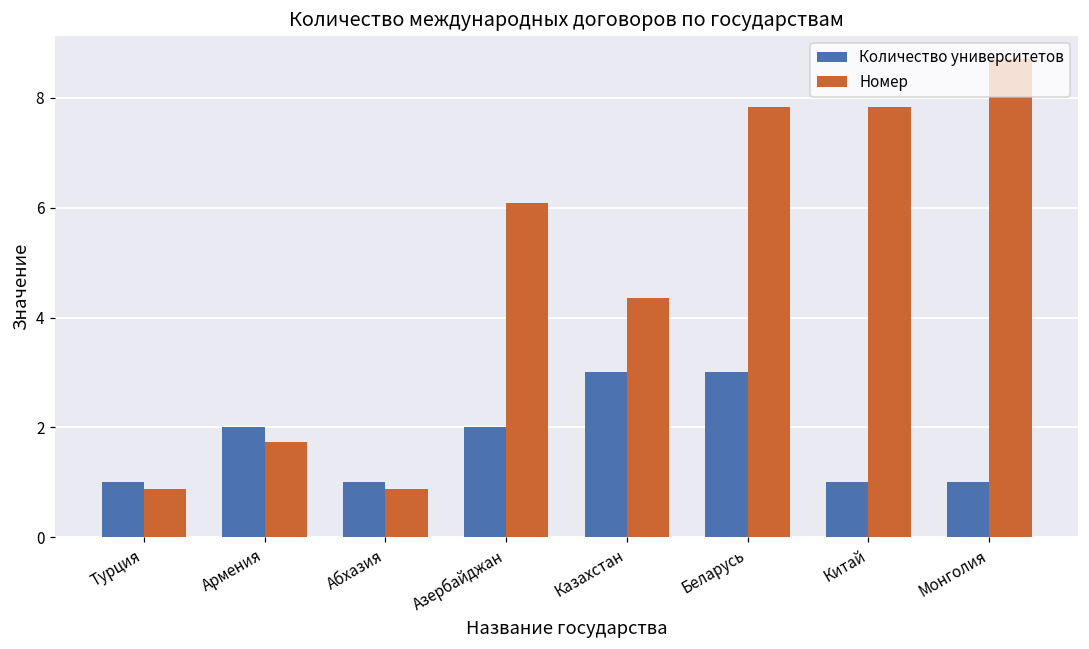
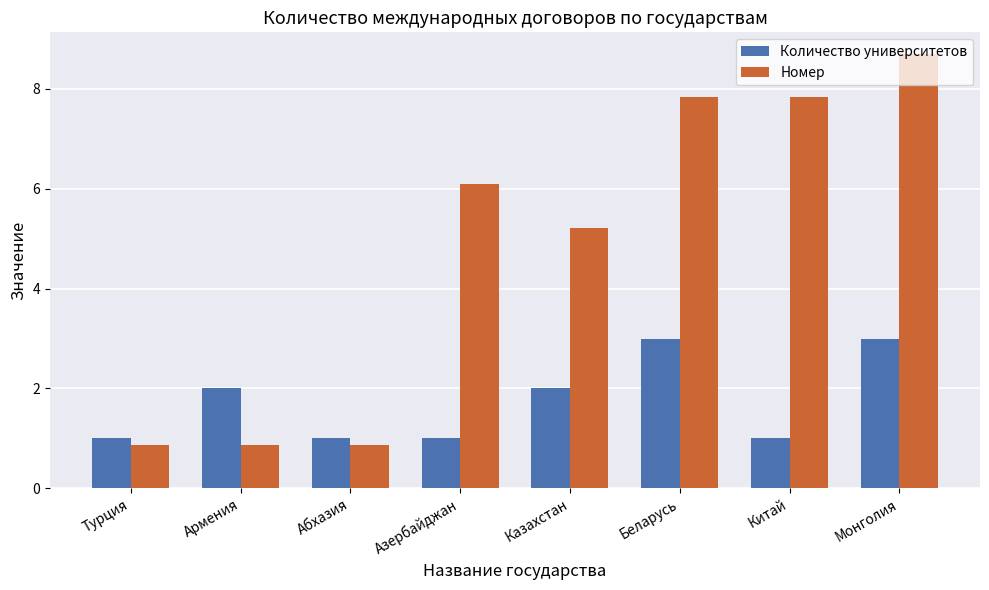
  {
    "Количество университетов": {
      "Турция": 1,
      "Армения": 2,
      "Абхазия": 1,
-     "Азербайджан": 2,
-     "Казахстан": 3,
+     "Азербайджан": 1,
+     "Казахстан": 2,
      "Беларусь": 3,
      "Китай": 1,
-     "Монголия": 1
+     "Монголия": 3
    },
    "Номер": {
      "Турция": 0.9,
-     "Армения": 1.7,
+     "Армения": 0.9,
      "Абхазия": 0.9,
      "Азербайджан": 6.1,
-     "Казахстан": 4.4,
+     "Казахстан": 5.2,
      "Беларусь": 7.8,
      "Китай": 7.8
    }
  }
